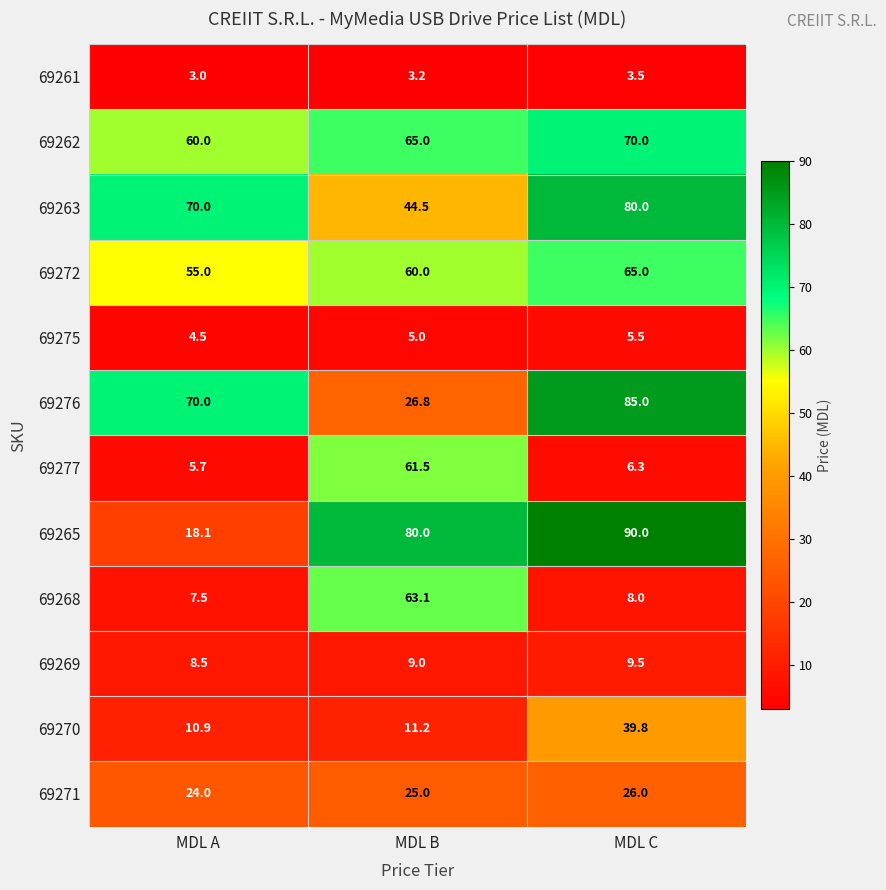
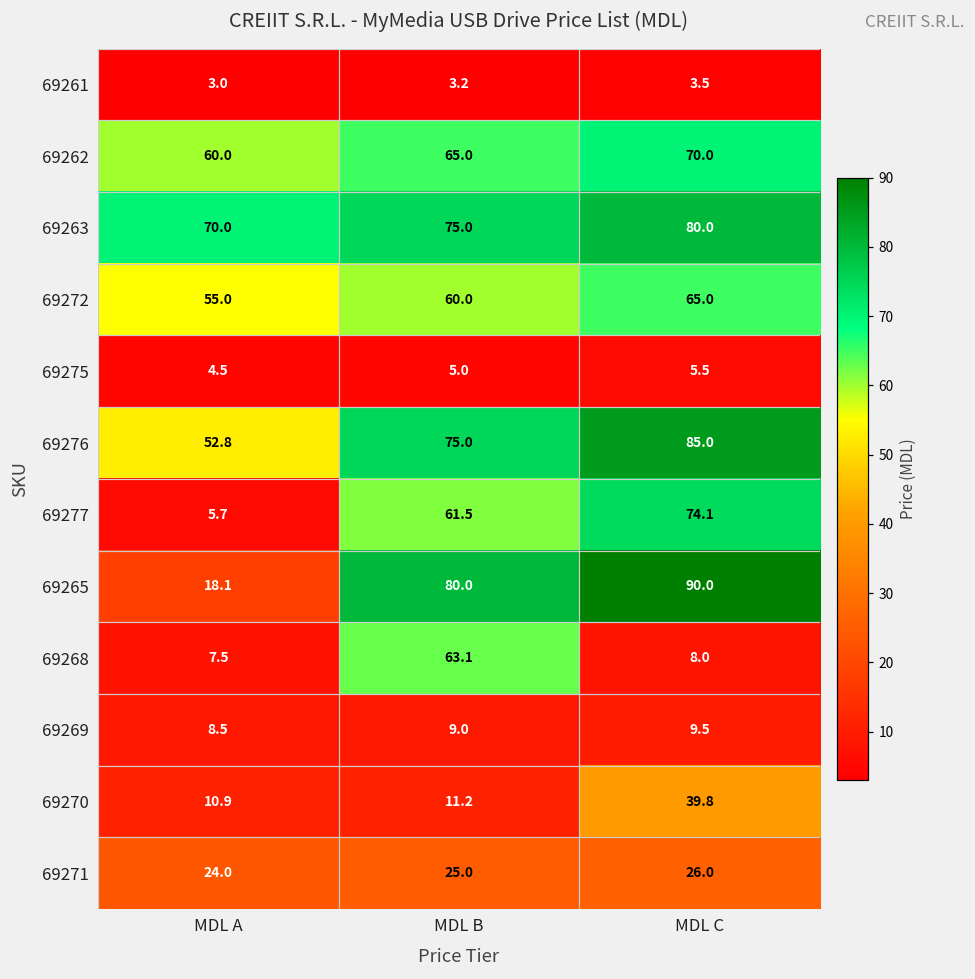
  {
    "69261": {
      "MDL A": 3.0,
      "MDL B": 3.2,
      "MDL C": 3.5
    },
    "69262": {
      "MDL A": 60.0,
      "MDL B": 65.0,
      "MDL C": 70.0
    },
    "69263": {
      "MDL A": 70.0,
-     "MDL B": 44.5,
+     "MDL B": 75.0,
      "MDL C": 80.0
    },
    "69272": {
      "MDL A": 55.0,
      "MDL B": 60.0,
      "MDL C": 65.0
    },
    "69275": {
      "MDL A": 4.5,
      "MDL B": 5.0,
      "MDL C": 5.5
    },
    "69276": {
-     "MDL A": 70.0,
-     "MDL B": 26.8,
+     "MDL A": 52.8,
+     "MDL B": 75.0,
      "MDL C": 85.0
    },
    "69277": {
      "MDL A": 5.7,
      "MDL B": 61.5,
-     "MDL C": 6.3
+     "MDL C": 74.1
    },
    "69265": {
      "MDL A": 18.1,
      "MDL B": 80.0,
      "MDL C": 90.0
    },
    "69268": {
      "MDL A": 7.5,
      "MDL B": 63.1,
      "MDL C": 8.0
    },
    "69269": {
      "MDL A": 8.5,
      "MDL B": 9.0,
      "MDL C": 9.5
    },
    "69270": {
      "MDL A": 10.9,
      "MDL B": 11.2,
      "MDL C": 39.8
    },
    "69271": {
      "MDL A": 24.0,
      "MDL B": 25.0,
      "MDL C": 26.0
    }
  }
